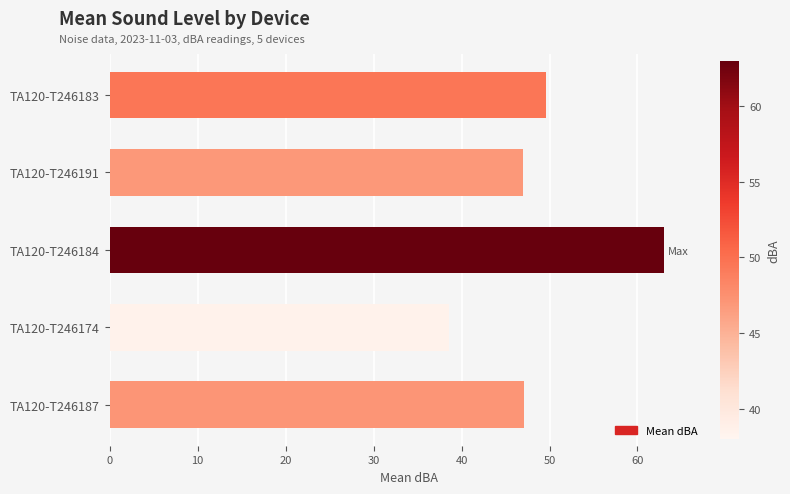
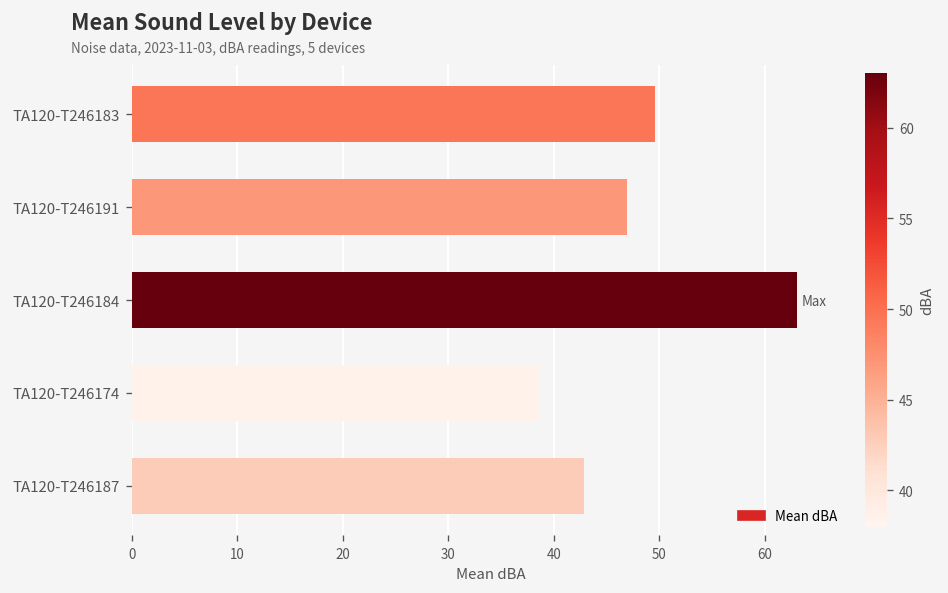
  {
    "TA120-T246183": 50,
    "TA120-T246191": 47,
    "TA120-T246184": 63,
    "TA120-T246174": 39,
-   "TA120-T246187": 47
+   "TA120-T246187": 43
  }
